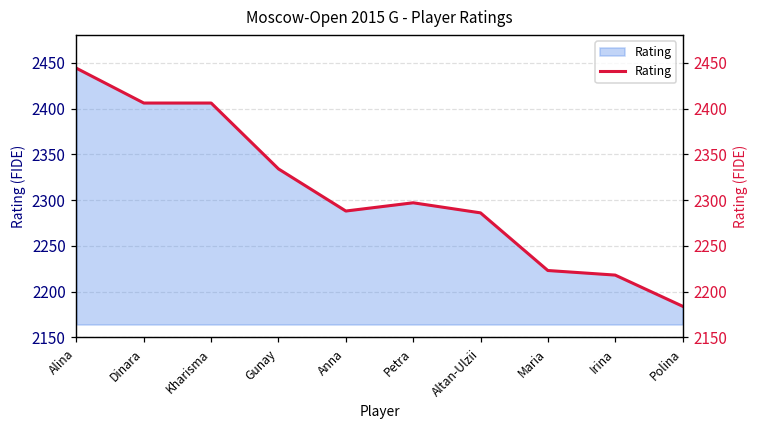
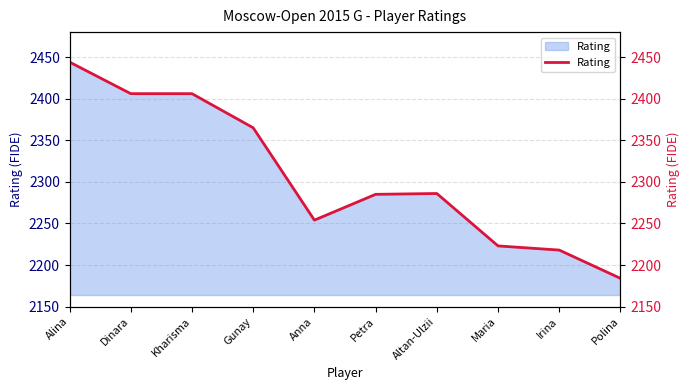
  {
    "Alina": 2440,
    "Dinara": 2410,
    "Kharisma": 2410,
-   "Gunay": 2330,
-   "Anna": 2290,
-   "Petra": 2300,
+   "Gunay": 2370,
+   "Anna": 2250,
+   "Petra": 2290,
    "Altan-Ulzii": 2290,
    "Maria": 2220,
    "Irina": 2220,
    "Polina": 2180
  }
